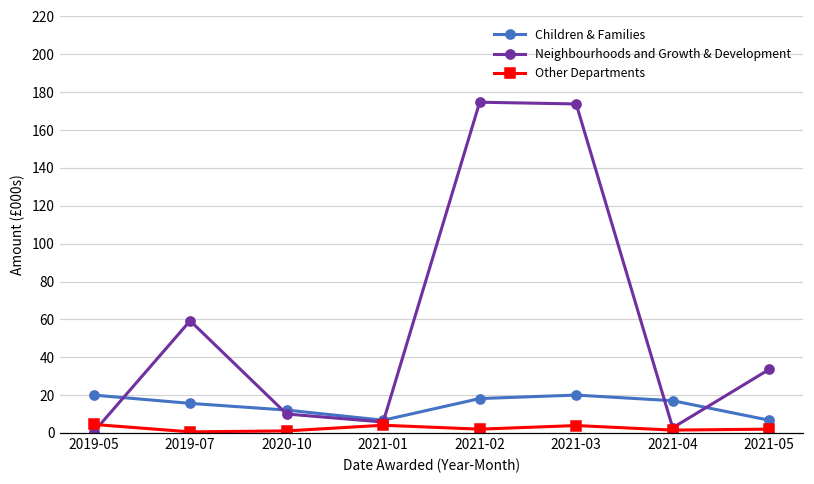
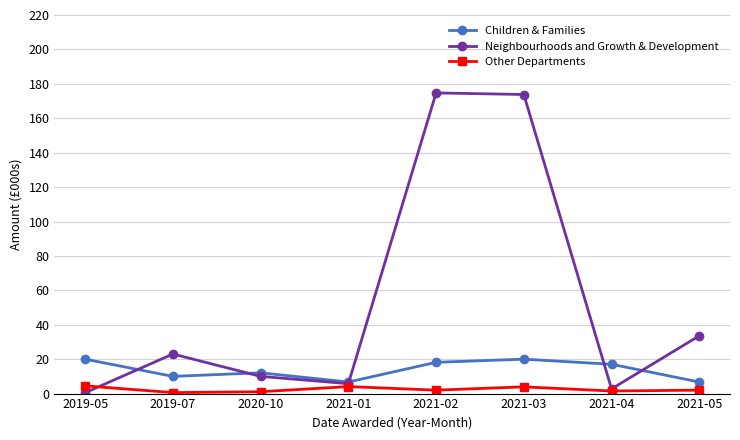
  {
    "Children & Families": {
      "2019-05": 20,
-     "2019-07": 16,
+     "2019-07": 10,
      "2020-10": 12,
      "2021-02": 18,
      "2021-03": 20,
      "2021-04": 17,
      "2021-05": 7
    },
    "Neighbourhoods and Growth & Development": {
      "2019-05": 1,
-     "2019-07": 59,
+     "2019-07": 23,
      "2020-10": 10,
      "2021-02": 175,
      "2021-03": 174,
      "2021-05": 34
    },
    "Other Departments": {
      "2019-05": 5,
      "2019-07": 1,
      "2020-10": 1,
      "2021-01": 4,
      "2021-02": 2,
      "2021-03": 4,
      "2021-05": 2
    }
  }
